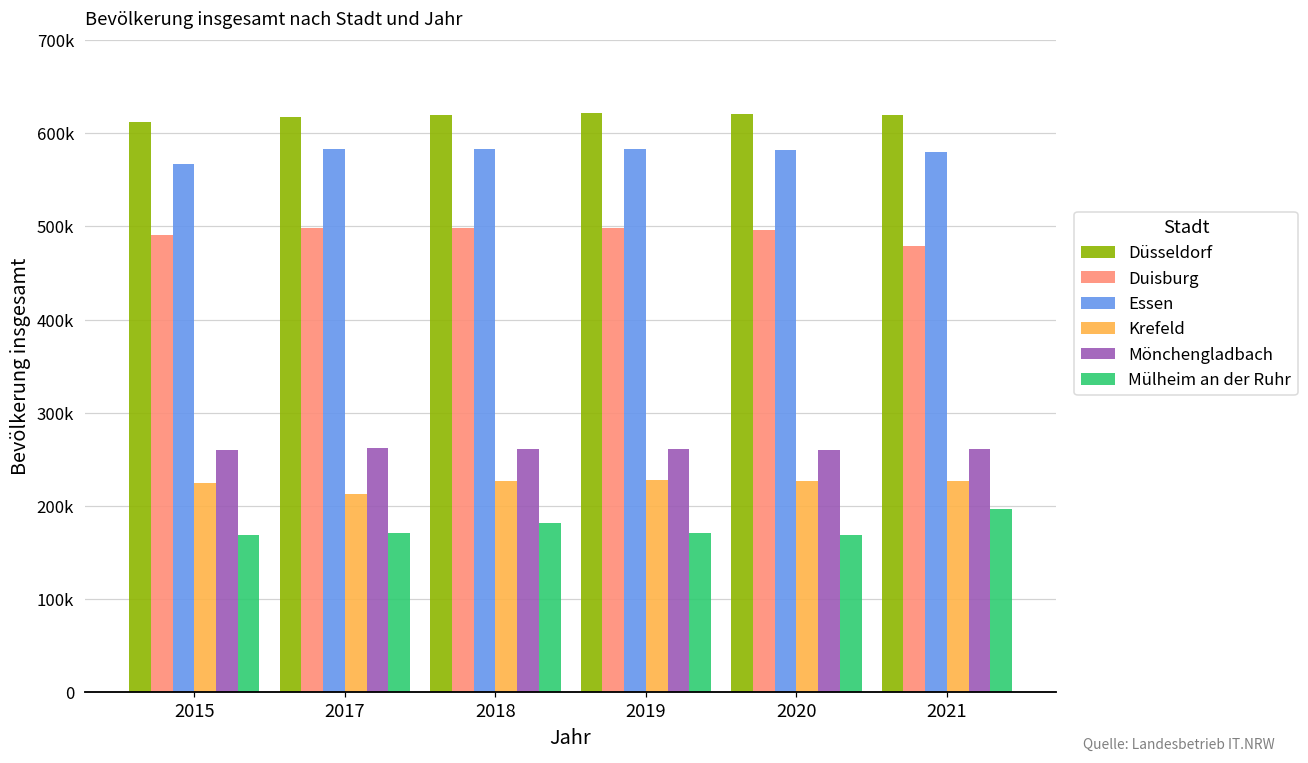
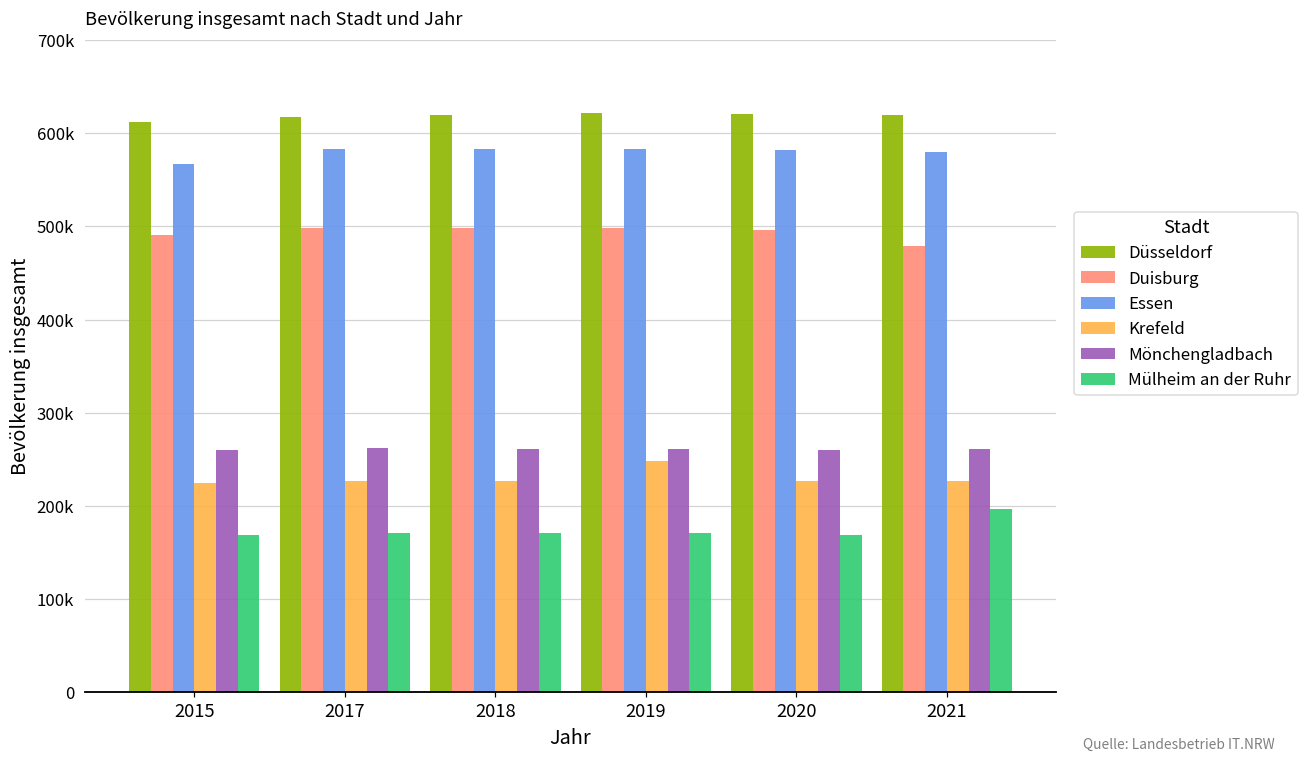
  {
    "Düsseldorf": {
      "2015": 610000,
      "2017": 620000,
      "2018": 620000,
      "2019": 620000,
      "2020": 620000,
      "2021": 620000
    },
    "Duisburg": {
      "2015": 490000,
      "2017": 500000,
      "2018": 500000,
      "2019": 500000,
      "2020": 500000,
      "2021": 480000
    },
    "Essen": {
      "2015": 570000,
      "2017": 580000,
      "2018": 580000,
      "2019": 580000,
      "2020": 580000,
      "2021": 580000
    },
    "Krefeld": {
      "2015": 230000,
-     "2017": 210000,
+     "2017": 230000,
      "2018": 230000,
-     "2019": 230000,
+     "2019": 250000,
      "2020": 230000,
      "2021": 230000
    },
    "Mönchengladbach": {
      "2015": 260000,
      "2017": 260000,
      "2018": 260000,
      "2019": 260000,
      "2020": 260000,
      "2021": 260000
    },
    "Mülheim an der Ruhr": {
      "2015": 170000,
      "2017": 170000,
-     "2018": 180000,
+     "2018": 170000,
      "2019": 170000,
      "2020": 170000,
      "2021": 200000
    }
  }
